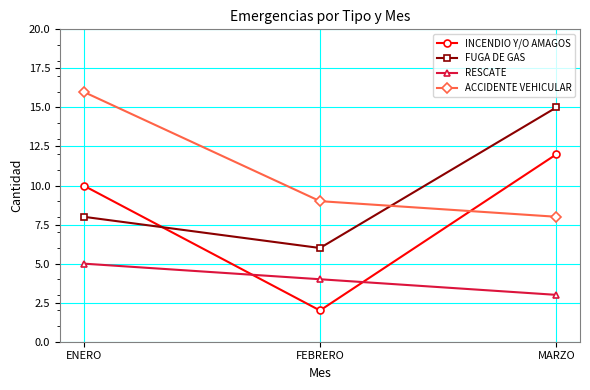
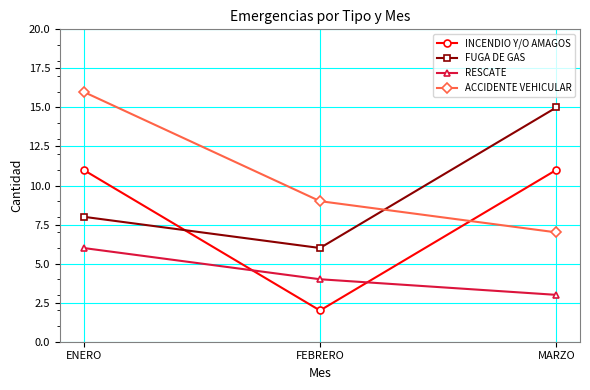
  {
    "INCENDIO Y/O AMAGOS": {
-     "ENERO": 10,
+     "ENERO": 11,
      "FEBRERO": 2,
-     "MARZO": 12
+     "MARZO": 11
    },
    "FUGA DE GAS": {
      "ENERO": 8,
      "FEBRERO": 6,
      "MARZO": 15
    },
    "RESCATE": {
-     "ENERO": 5,
+     "ENERO": 6,
      "FEBRERO": 4,
      "MARZO": 3
    },
    "ACCIDENTE VEHICULAR": {
      "ENERO": 16,
      "FEBRERO": 9,
-     "MARZO": 8
+     "MARZO": 7
    }
  }
